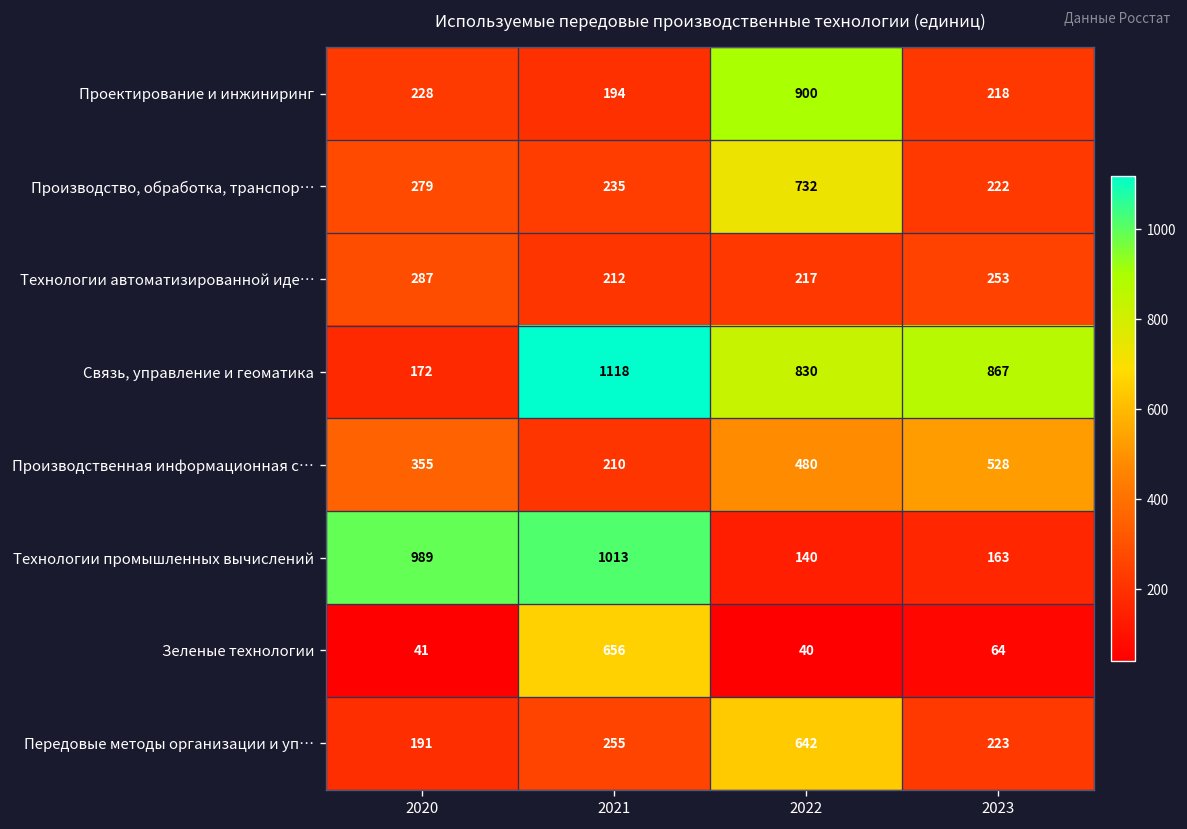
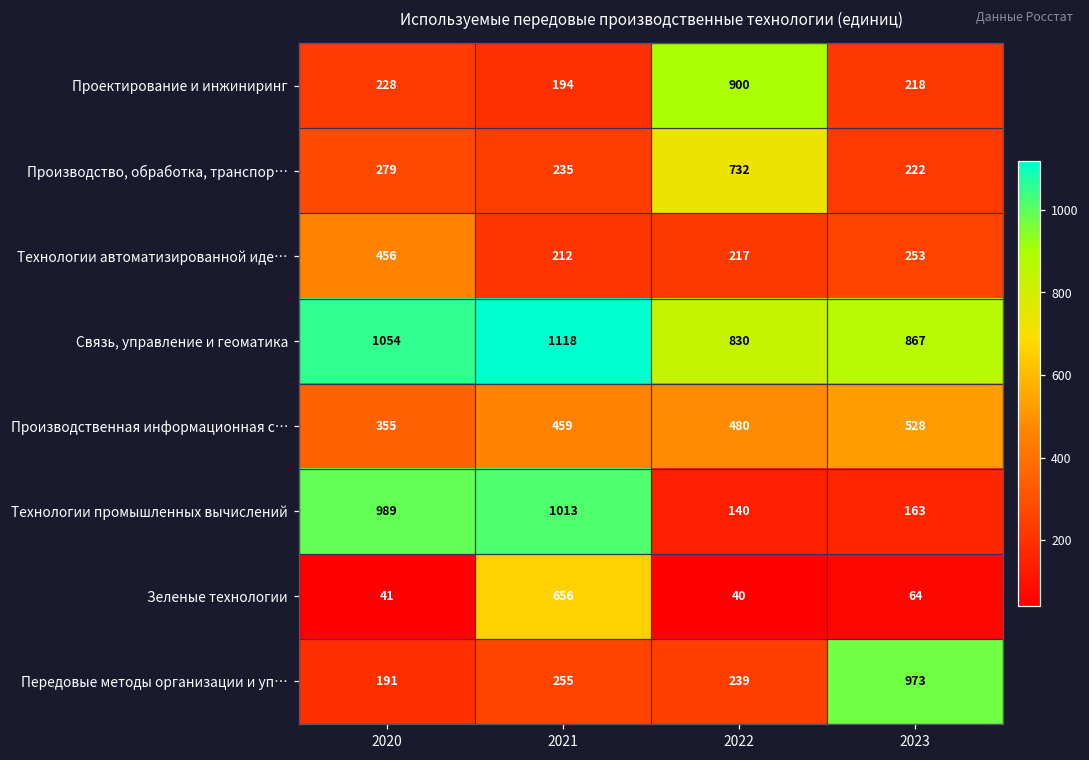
  {
    "Проектирование и инжиниринг": {
      "2020": 228,
      "2021": 194,
      "2022": 900,
      "2023": 218
    },
    "Производство, обработка, транспор…": {
      "2020": 279,
      "2021": 235,
      "2022": 732,
      "2023": 222
    },
    "Технологии автоматизированной иде…": {
-     "2020": 287,
+     "2020": 456,
      "2021": 212,
      "2022": 217,
      "2023": 253
    },
    "Связь, управление и геоматика": {
-     "2020": 172,
+     "2020": 1054,
      "2021": 1118,
      "2022": 830,
      "2023": 867
    },
    "Производственная информационная с…": {
      "2020": 355,
-     "2021": 210,
+     "2021": 459,
      "2022": 480,
      "2023": 528
    },
    "Технологии промышленных вычислений": {
      "2020": 989,
      "2021": 1013,
      "2022": 140,
      "2023": 163
    },
    "Зеленые технологии": {
      "2020": 41,
      "2021": 656,
      "2022": 40,
      "2023": 64
    },
    "Передовые методы организации и уп…": {
      "2020": 191,
      "2021": 255,
-     "2022": 642,
-     "2023": 223
+     "2022": 239,
+     "2023": 973
    }
  }
